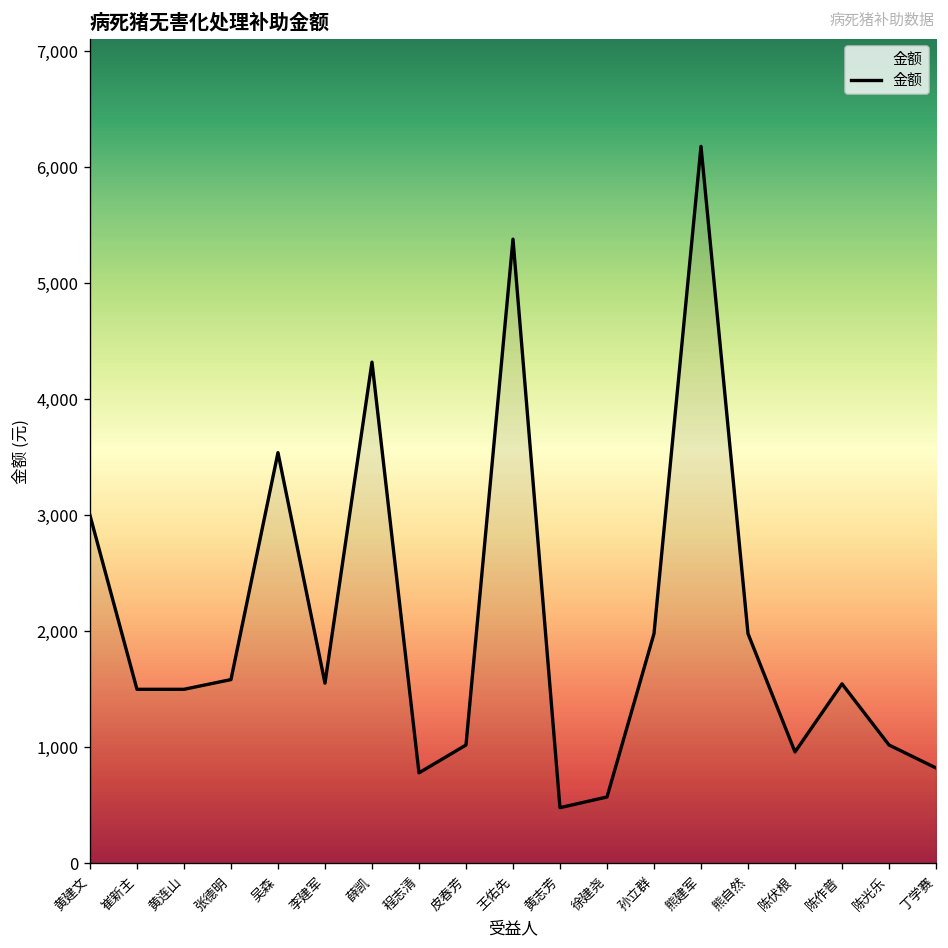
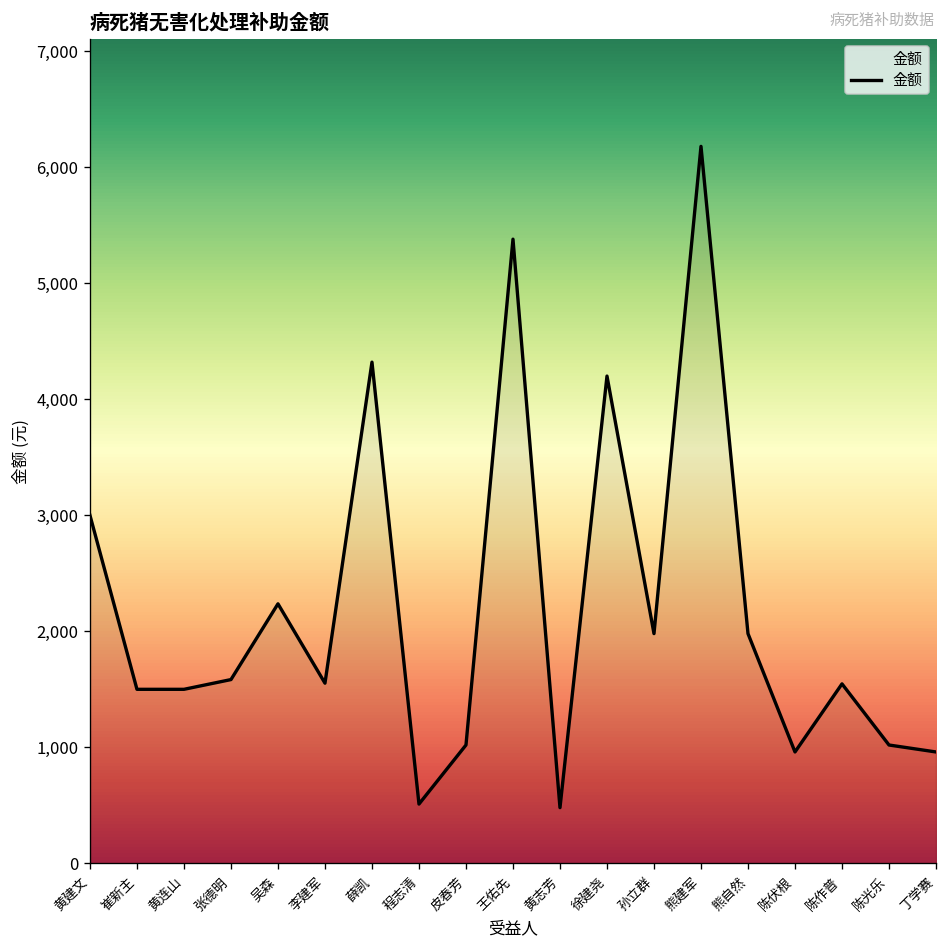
  {
    "黄建文": "3,000",
    "崔新主": "1,500",
    "黄连山": "1,500",
    "张德明": "1,600",
-   "吴森": "3,500",
+   "吴森": "2,200",
    "李建军": "1,600",
    "薛凯": "4,300",
-   "程志清": "800",
+   "程志清": "500",
    "皮春芳": "1,000",
    "王佑先": "5,400",
    "黄志芳": "500",
-   "徐建尧": "600",
+   "徐建尧": "4,200",
    "孙立群": "2,000",
    "熊建军": "6,200",
    "熊自然": "2,000",
    "陈伏根": "1,000",
    "陈作普": "1,500",
    "陈光乐": "1,000",
-   "丁学赛": "800"
+   "丁学赛": "1,000"
  }
